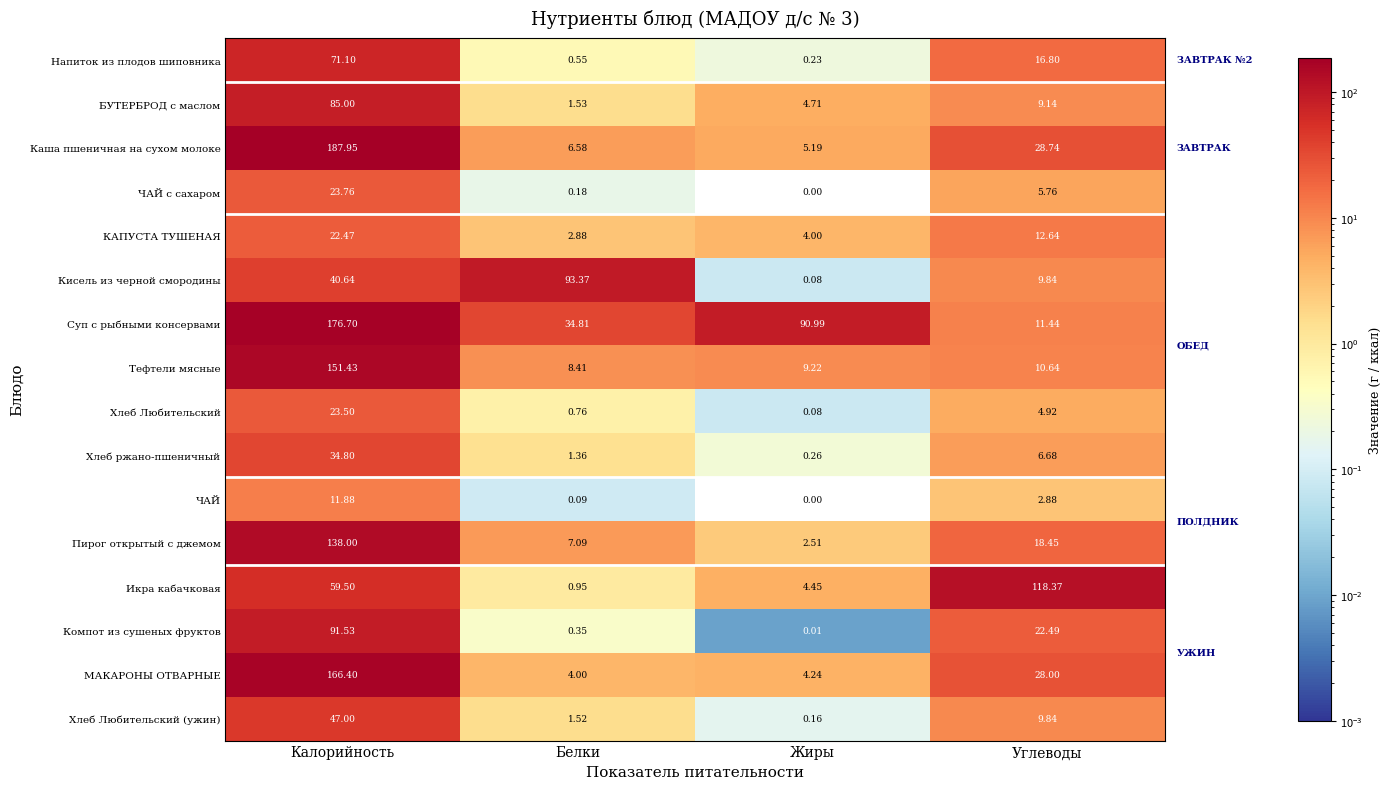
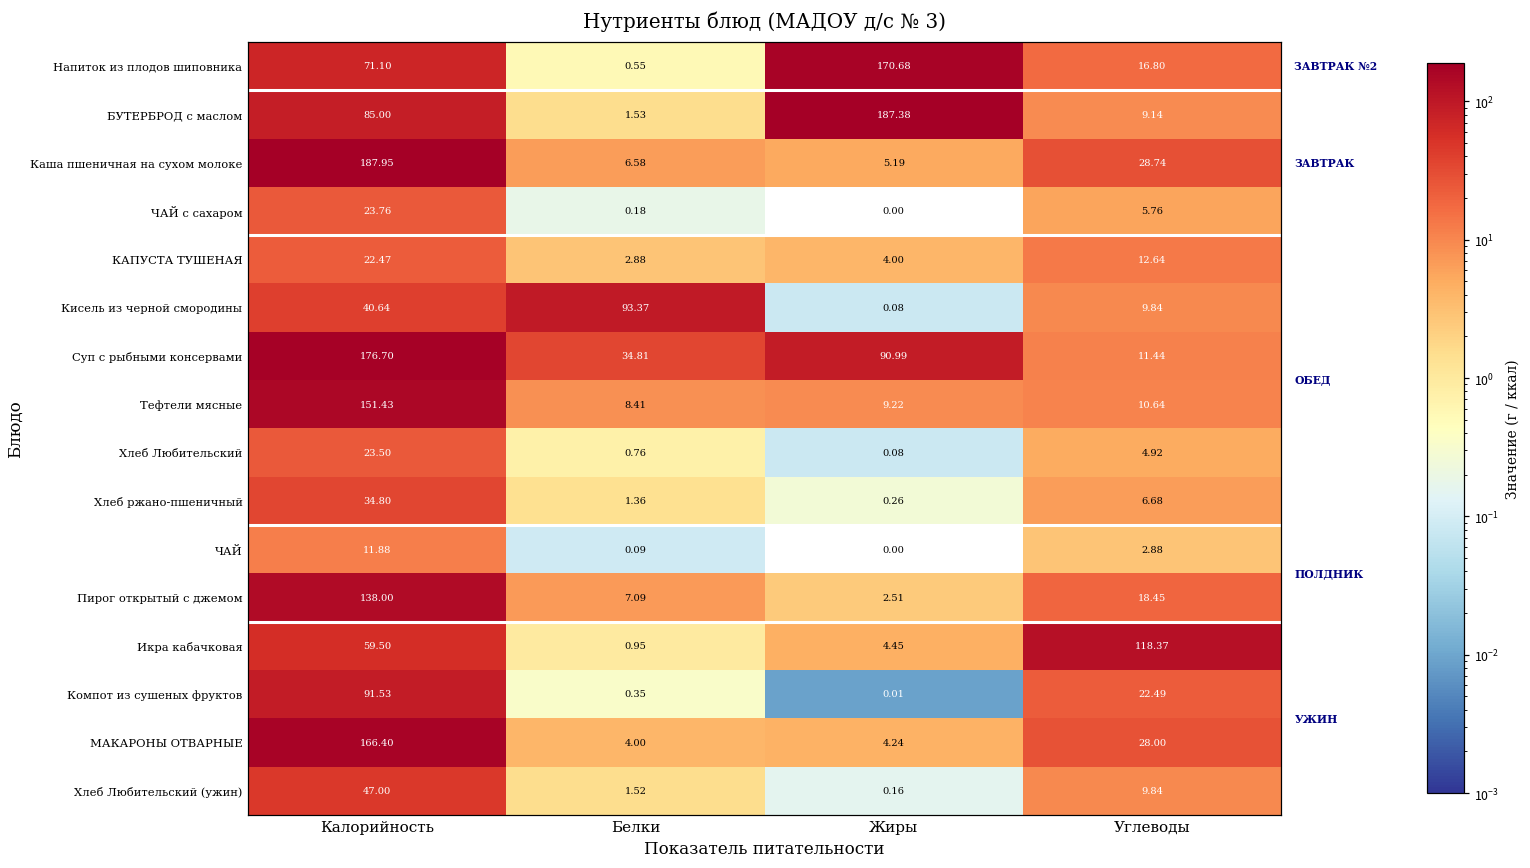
  {
    "Напиток из плодов шиповника": {
      "Калорийность": 71.10,
      "Белки": 0.55,
-     "Жиры": 0.23,
+     "Жиры": 170.68,
      "Углеводы": 16.80
    },
    "БУТЕРБРОД с маслом": {
      "Калорийность": 85.00,
      "Белки": 1.53,
-     "Жиры": 4.71,
+     "Жиры": 187.38,
      "Углеводы": 9.14
    },
    "Каша пшеничная на сухом молоке": {
      "Калорийность": 187.95,
      "Белки": 6.58,
      "Жиры": 5.19,
      "Углеводы": 28.74
    },
    "ЧАЙ с сахаром": {
      "Калорийность": 23.76,
      "Белки": 0.18,
      "Жиры": 0.00,
      "Углеводы": 5.76
    },
    "КАПУСТА ТУШЕНАЯ": {
      "Калорийность": 22.47,
      "Белки": 2.88,
      "Жиры": 4.00,
      "Углеводы": 12.64
    },
    "Кисель из черной смородины": {
      "Калорийность": 40.64,
      "Белки": 93.37,
      "Жиры": 0.08,
      "Углеводы": 9.84
    },
    "Суп с рыбными консервами": {
      "Калорийность": 176.70,
      "Белки": 34.81,
      "Жиры": 90.99,
      "Углеводы": 11.44
    },
    "Тефтели мясные": {
      "Калорийность": 151.43,
      "Белки": 8.41,
      "Жиры": 9.22,
      "Углеводы": 10.64
    },
    "Хлеб Любительский": {
      "Калорийность": 23.50,
      "Белки": 0.76,
      "Жиры": 0.08,
      "Углеводы": 4.92
    },
    "Хлеб ржано-пшеничный": {
      "Калорийность": 34.80,
      "Белки": 1.36,
      "Жиры": 0.26,
      "Углеводы": 6.68
    },
    "ЧАЙ": {
      "Калорийность": 11.88,
      "Белки": 0.09,
      "Жиры": 0.00,
      "Углеводы": 2.88
    },
    "Пирог открытый с джемом": {
      "Калорийность": 138.00,
      "Белки": 7.09,
      "Жиры": 2.51,
      "Углеводы": 18.45
    },
    "Икра кабачковая": {
      "Калорийность": 59.50,
      "Белки": 0.95,
      "Жиры": 4.45,
      "Углеводы": 118.37
    },
    "Компот из сушеных фруктов": {
      "Калорийность": 91.53,
      "Белки": 0.35,
      "Жиры": 0.01,
      "Углеводы": 22.49
    },
    "МАКАРОНЫ ОТВАРНЫЕ": {
      "Калорийность": 166.40,
      "Белки": 4.00,
      "Жиры": 4.24,
      "Углеводы": 28.00
    },
    "Хлеб Любительский (ужин)": {
      "Калорийность": 47.00,
      "Белки": 1.52,
      "Жиры": 0.16,
      "Углеводы": 9.84
    }
  }
